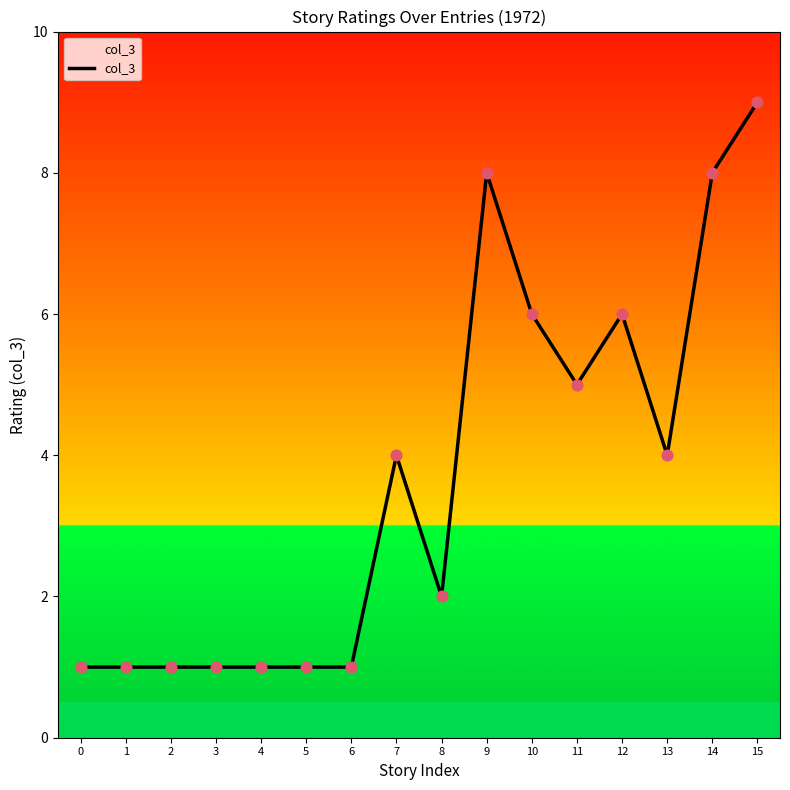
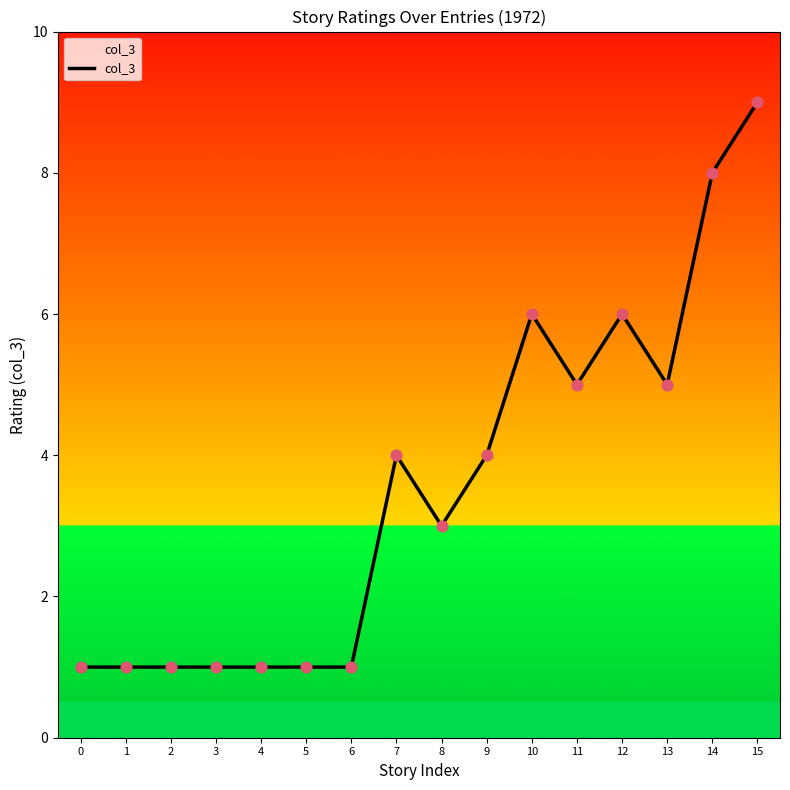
  {
    "0": 1,
    "1": 1,
    "2": 1,
    "3": 1,
    "4": 1,
    "5": 1,
    "6": 1,
    "7": 4,
-   "8": 2,
-   "9": 8,
+   "8": 3,
+   "9": 4,
    "10": 6,
    "11": 5,
    "12": 6,
-   "13": 4,
+   "13": 5,
    "14": 8,
    "15": 9
  }
